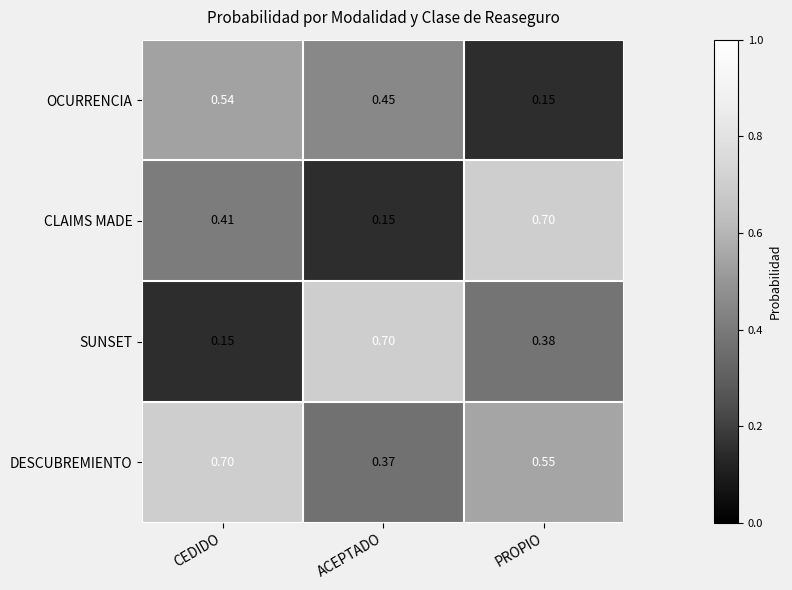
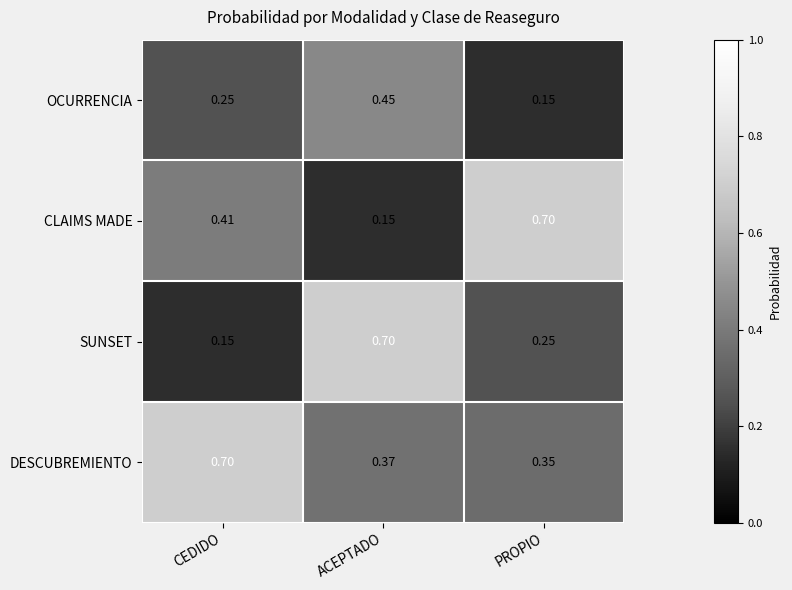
  {
    "OCURRENCIA": {
-     "CEDIDO": 0.54,
+     "CEDIDO": 0.25,
      "ACEPTADO": 0.45
    },
    "CLAIMS MADE": {
      "CEDIDO": 0.41,
      "PROPIO": 0.70
    },
    "SUNSET": {
      "ACEPTADO": 0.70,
-     "PROPIO": 0.38
+     "PROPIO": 0.25
    },
    "DESCUBREMIENTO": {
      "CEDIDO": 0.70,
      "ACEPTADO": 0.37,
-     "PROPIO": 0.55
+     "PROPIO": 0.35
    }
  }
